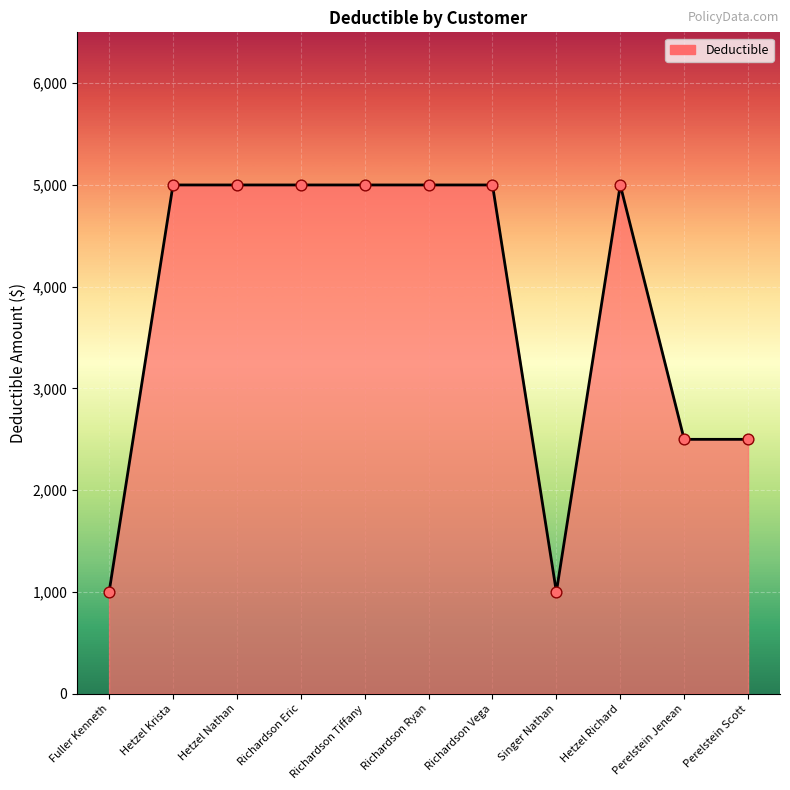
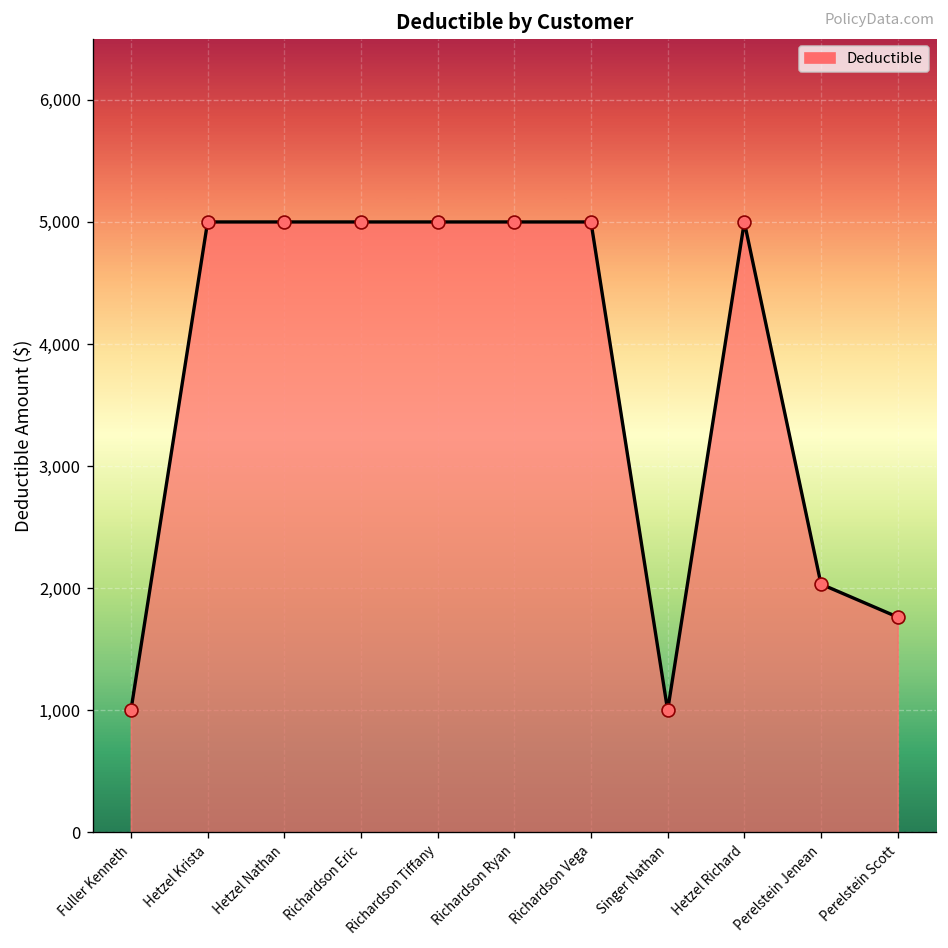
  {
    "Fuller Kenneth": "1,000",
    "Hetzel Krista": "5,000",
    "Hetzel Nathan": "5,000",
    "Richardson Eric": "5,000",
    "Richardson Tiffany": "5,000",
    "Richardson Ryan": "5,000",
    "Richardson Vega": "5,000",
    "Singer Nathan": "1,000",
    "Hetzel Richard": "5,000",
-   "Perelstein Jenean": "2,500",
-   "Perelstein Scott": "2,500"
+   "Perelstein Jenean": "2,030",
+   "Perelstein Scott": "1,760"
  }
